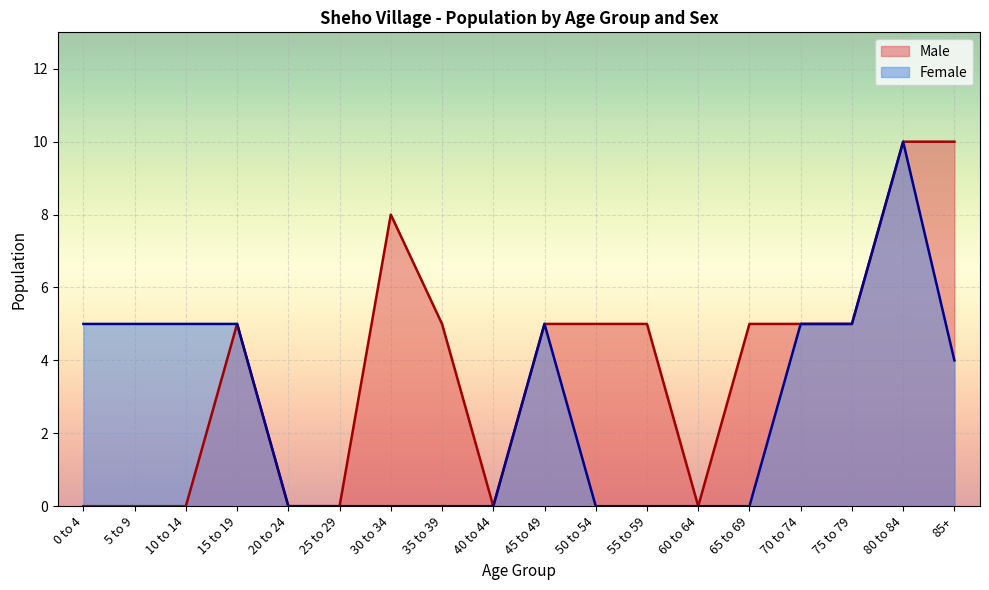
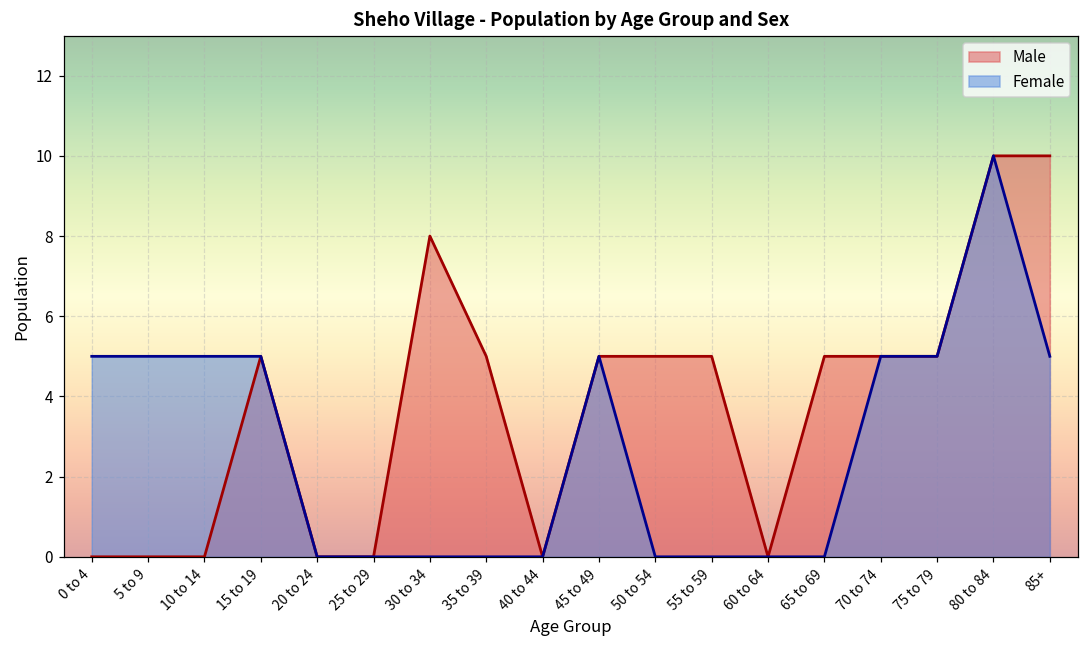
  {
    "Male": {
      "0 to 4": 0,
      "5 to 9": 0,
      "10 to 14": 0,
      "30 to 34": 8,
      "35 to 39": 5,
      "50 to 54": 5,
      "55 to 59": 5,
      "65 to 69": 5,
      "85+": 10
    },
    "Female": {
      "0 to 4": 5,
      "5 to 9": 5,
      "10 to 14": 5,
      "30 to 34": 0,
      "35 to 39": 0,
      "50 to 54": 0,
      "55 to 59": 0,
      "65 to 69": 0,
-     "85+": 4
+     "85+": 5
    }
  }
